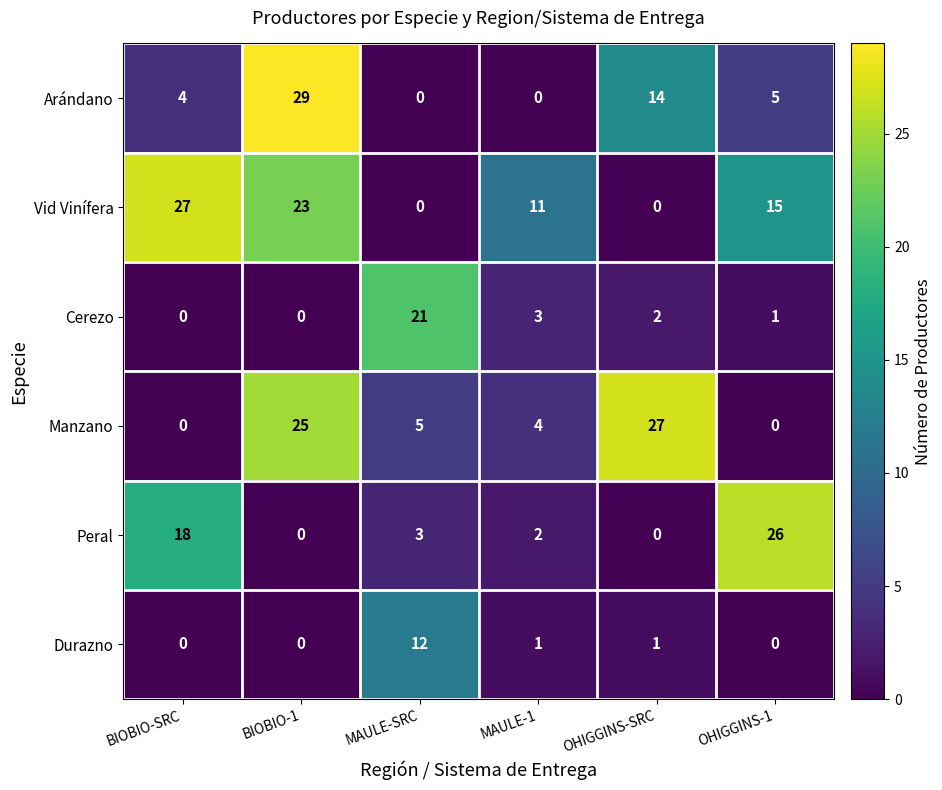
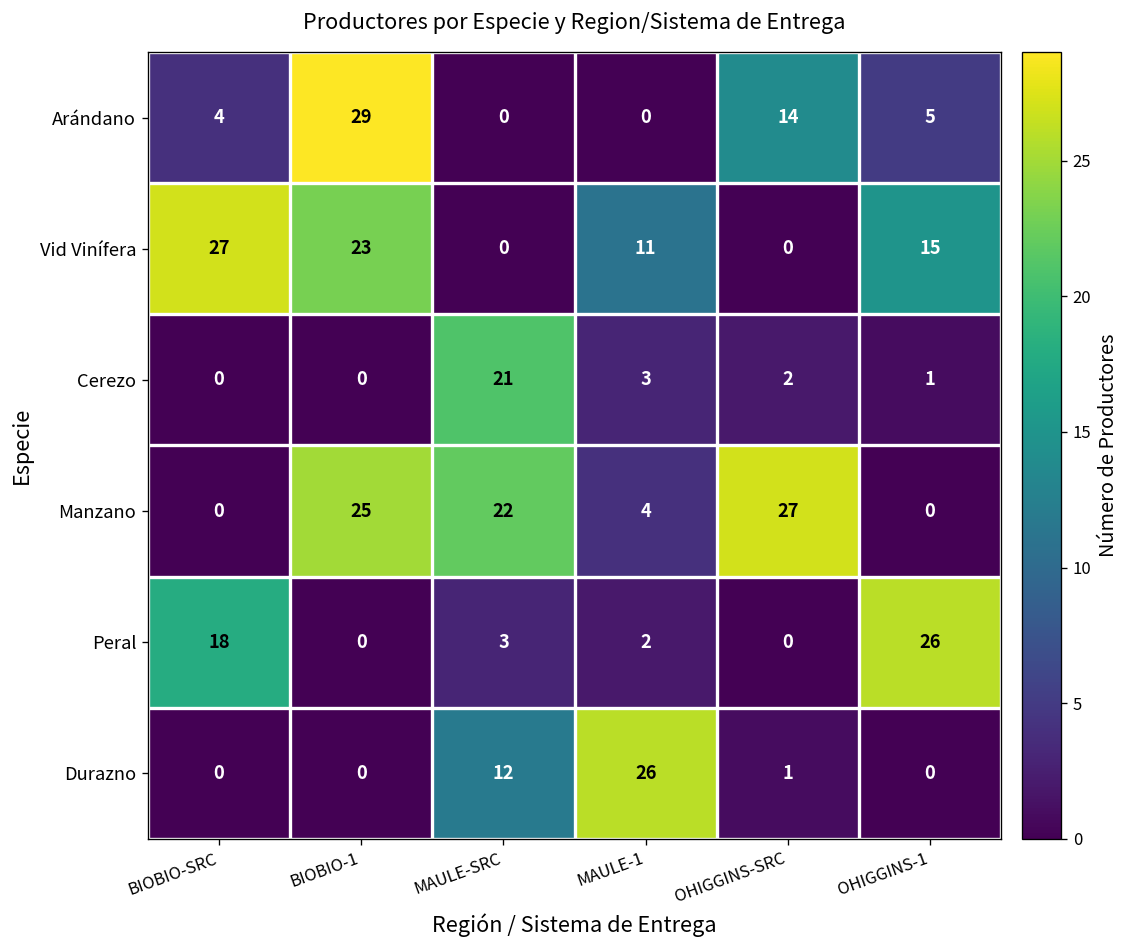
  {
    "Arándano": {
      "BIOBIO-SRC": 4,
      "BIOBIO-1": 29,
      "MAULE-SRC": 0,
      "MAULE-1": 0,
      "OHIGGINS-SRC": 14,
      "OHIGGINS-1": 5
    },
    "Vid Vinífera": {
      "BIOBIO-SRC": 27,
      "BIOBIO-1": 23,
      "MAULE-SRC": 0,
      "MAULE-1": 11,
      "OHIGGINS-SRC": 0,
      "OHIGGINS-1": 15
    },
    "Cerezo": {
      "BIOBIO-SRC": 0,
      "BIOBIO-1": 0,
      "MAULE-SRC": 21,
      "MAULE-1": 3,
      "OHIGGINS-SRC": 2,
      "OHIGGINS-1": 1
    },
    "Manzano": {
      "BIOBIO-SRC": 0,
      "BIOBIO-1": 25,
-     "MAULE-SRC": 5,
+     "MAULE-SRC": 22,
      "MAULE-1": 4,
      "OHIGGINS-SRC": 27,
      "OHIGGINS-1": 0
    },
    "Peral": {
      "BIOBIO-SRC": 18,
      "BIOBIO-1": 0,
      "MAULE-SRC": 3,
      "MAULE-1": 2,
      "OHIGGINS-SRC": 0,
      "OHIGGINS-1": 26
    },
    "Durazno": {
      "BIOBIO-SRC": 0,
      "BIOBIO-1": 0,
      "MAULE-SRC": 12,
-     "MAULE-1": 1,
+     "MAULE-1": 26,
      "OHIGGINS-SRC": 1,
      "OHIGGINS-1": 0
    }
  }
